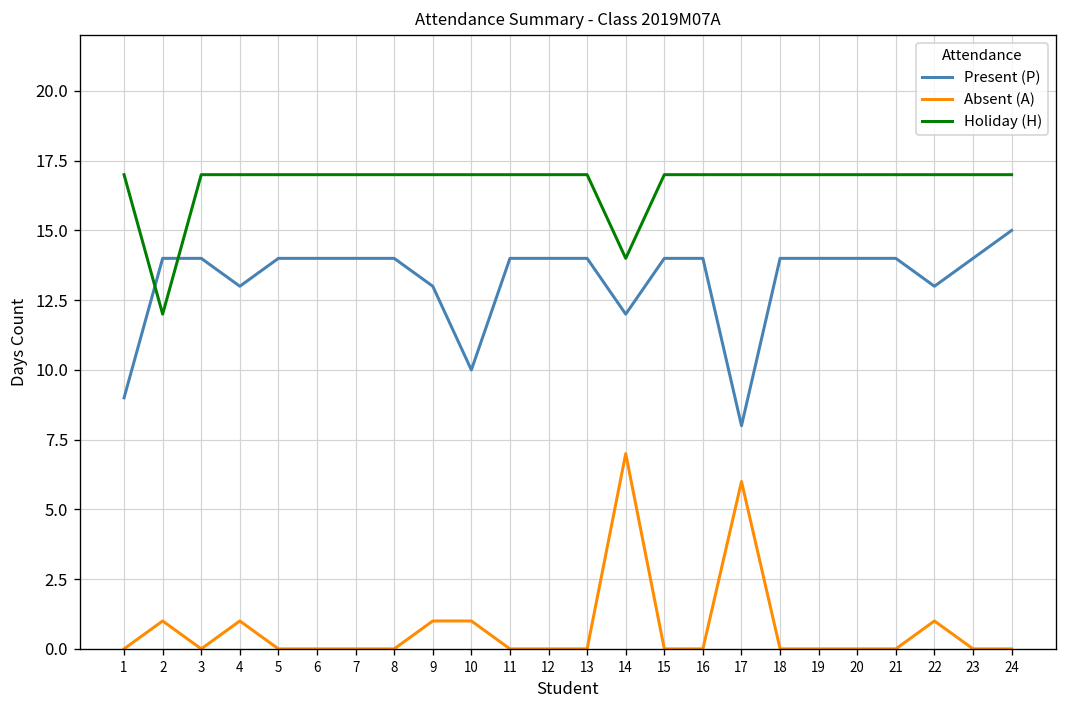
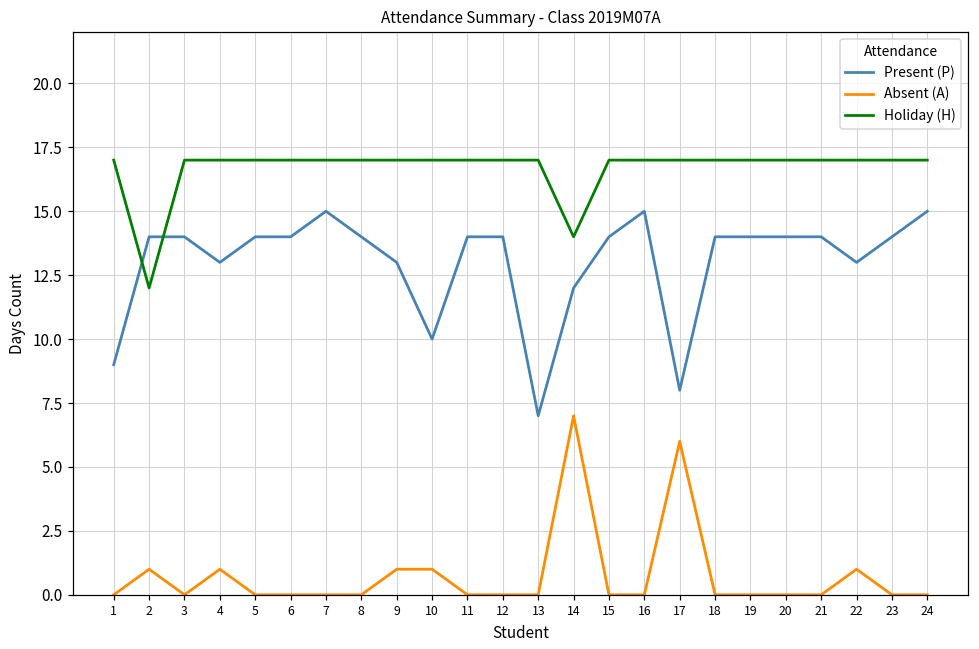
  {
    "Present (P)": {
      "1": 9,
      "2": 14,
      "3": 14,
      "4": 13,
      "5": 14,
      "6": 14,
-     "7": 14,
+     "7": 15,
      "8": 14,
      "9": 13,
      "10": 10,
      "11": 14,
      "12": 14,
-     "13": 14,
+     "13": 7,
      "14": 12,
      "15": 14,
-     "16": 14,
+     "16": 15,
      "17": 8,
      "18": 14,
      "19": 14,
      "20": 14,
      "21": 14,
      "22": 13,
      "23": 14,
      "24": 15
    },
    "Absent (A)": {
      "1": 0,
      "2": 1,
      "3": 0,
      "4": 1,
      "5": 0,
      "6": 0,
      "7": 0,
      "8": 0,
      "9": 1,
      "10": 1,
      "11": 0,
      "12": 0,
      "13": 0,
      "14": 7,
      "15": 0,
      "16": 0,
      "17": 6,
      "18": 0,
      "19": 0,
      "20": 0,
      "21": 0,
      "22": 1,
      "23": 0,
      "24": 0
    },
    "Holiday (H)": {
      "1": 17,
      "2": 12,
      "3": 17,
      "4": 17,
      "5": 17,
      "6": 17,
      "7": 17,
      "8": 17,
      "9": 17,
      "10": 17,
      "11": 17,
      "12": 17,
      "13": 17,
      "14": 14,
      "15": 17,
      "16": 17,
      "17": 17,
      "18": 17,
      "19": 17,
      "20": 17,
      "21": 17,
      "22": 17,
      "23": 17,
      "24": 17
    }
  }
